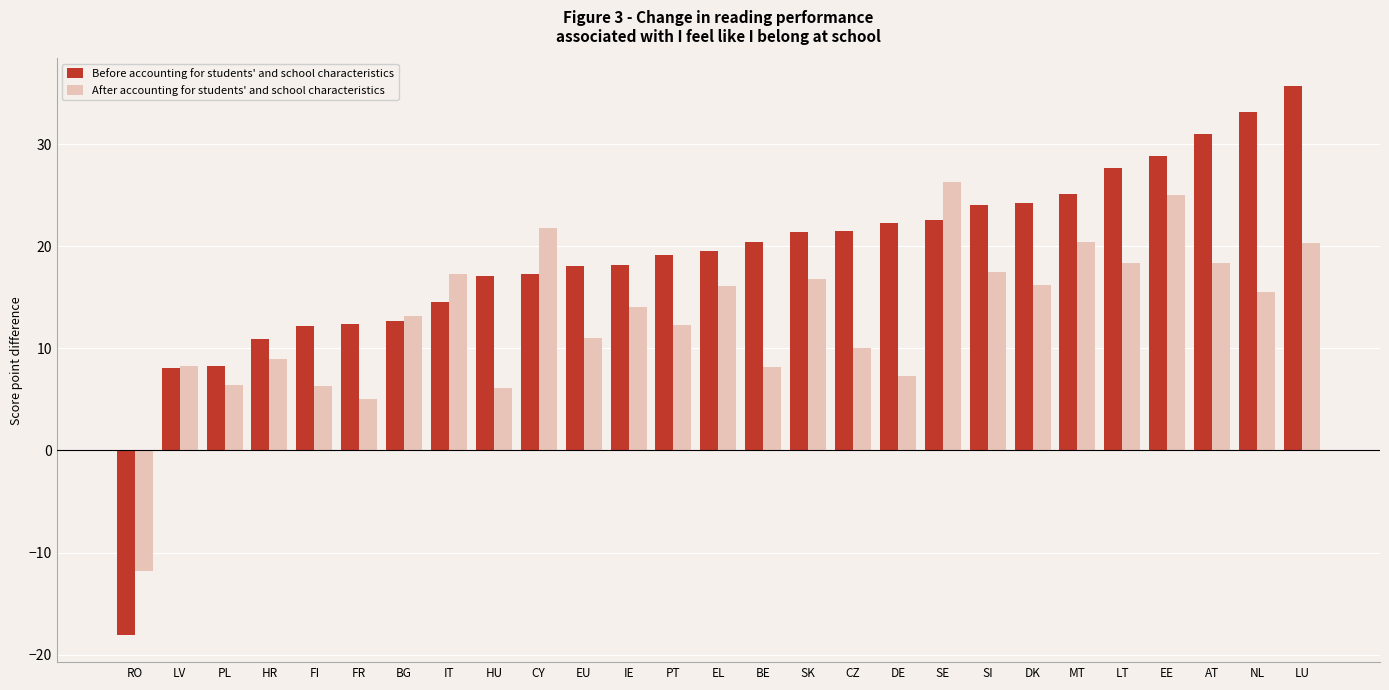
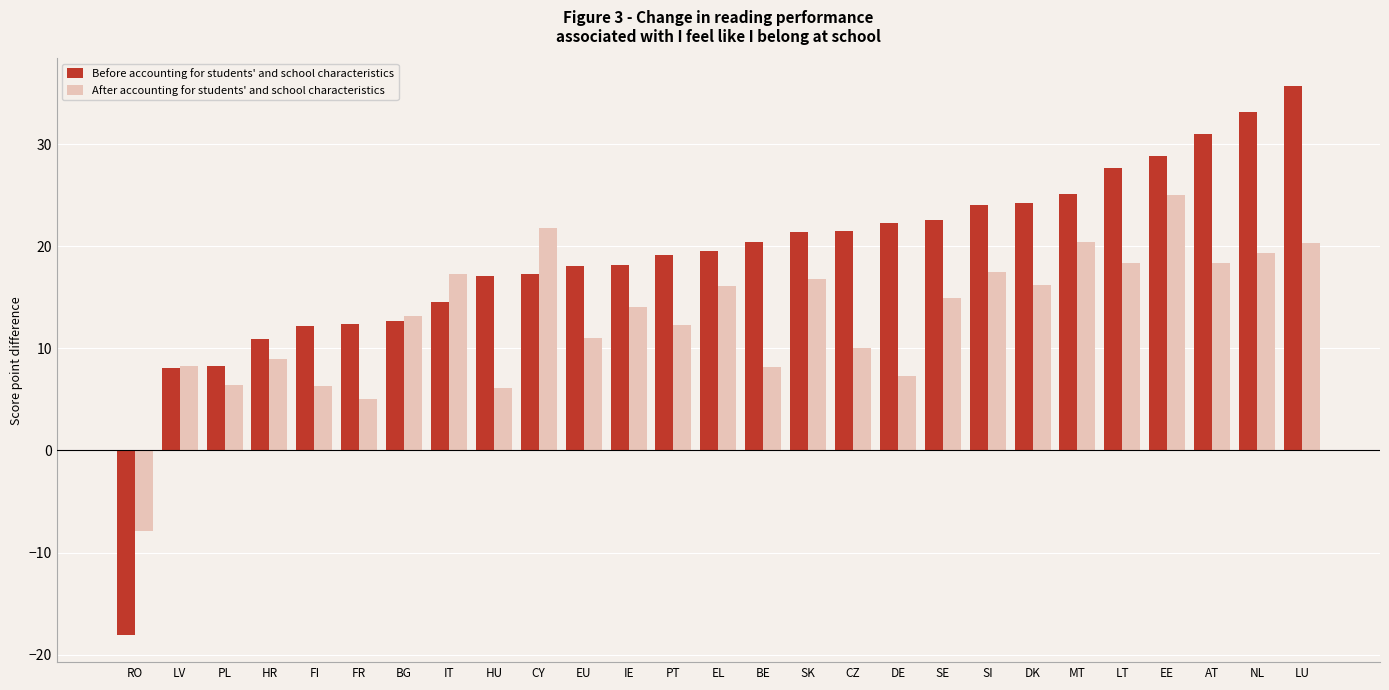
  {
    "Before accounting for students' and school characteristics": {
      "RO": -18.0,
      "LV": 8.1,
      "PL": 8.2,
      "HR": 10.9,
      "FI": 12.2,
      "FR": 12.4,
      "BG": 12.7,
      "IT": 14.5,
      "HU": 17.1,
      "CY": 17.3,
      "EU": 18.0,
      "IE": 18.2,
      "PT": 19.2,
      "EL": 19.5,
      "BE": 20.4,
      "SK": 21.4,
      "CZ": 21.5,
      "DE": 22.3,
      "SE": 22.5,
      "SI": 24.0,
      "DK": 24.2,
      "MT": 25.1,
      "LT": 27.6,
      "EE": 28.8,
      "AT": 31.0,
      "NL": 33.1,
      "LU": 35.7
    },
    "After accounting for students' and school characteristics": {
-     "RO": -11.8,
+     "RO": -7.9,
      "LV": 8.3,
      "PL": 6.4,
      "HR": 9.0,
      "FI": 6.3,
      "FR": 5.1,
      "BG": 13.2,
      "IT": 17.3,
      "HU": 6.1,
      "CY": 21.7,
      "EU": 11.0,
      "IE": 14.1,
      "PT": 12.3,
      "EL": 16.1,
      "BE": 8.1,
      "SK": 16.8,
      "CZ": 10.0,
      "DE": 7.3,
-     "SE": 26.2,
+     "SE": 15.0,
      "SI": 17.5,
      "DK": 16.2,
      "MT": 20.5,
      "LT": 18.3,
      "EE": 25.0,
      "AT": 18.3,
-     "NL": 15.5,
+     "NL": 19.3,
      "LU": 20.3
    }
  }
